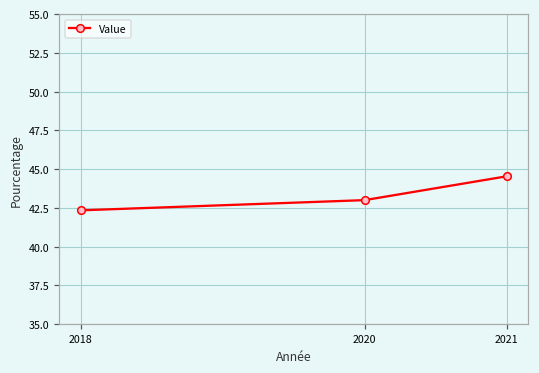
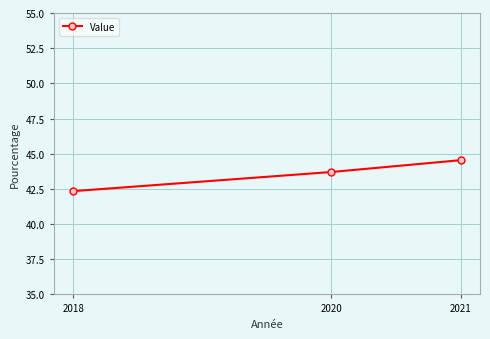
  {
    "2018": 42.3,
-   "2020": 43.0,
+   "2020": 43.7,
    "2021": 44.5
  }
